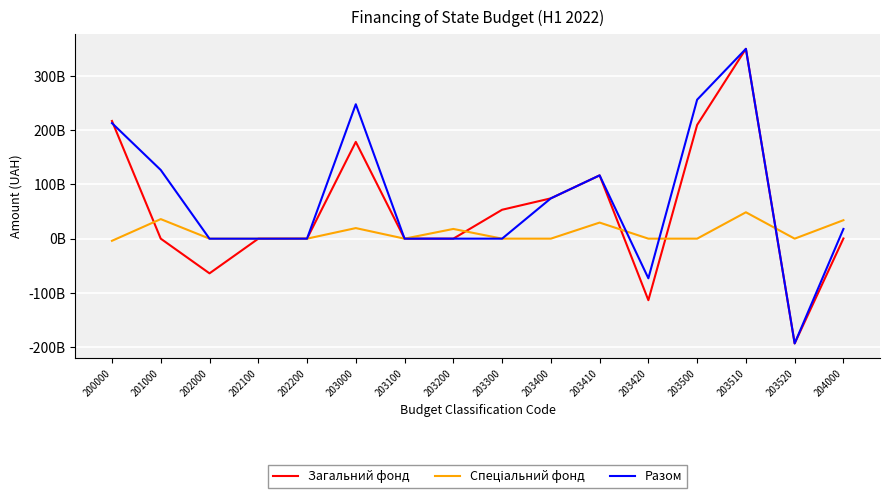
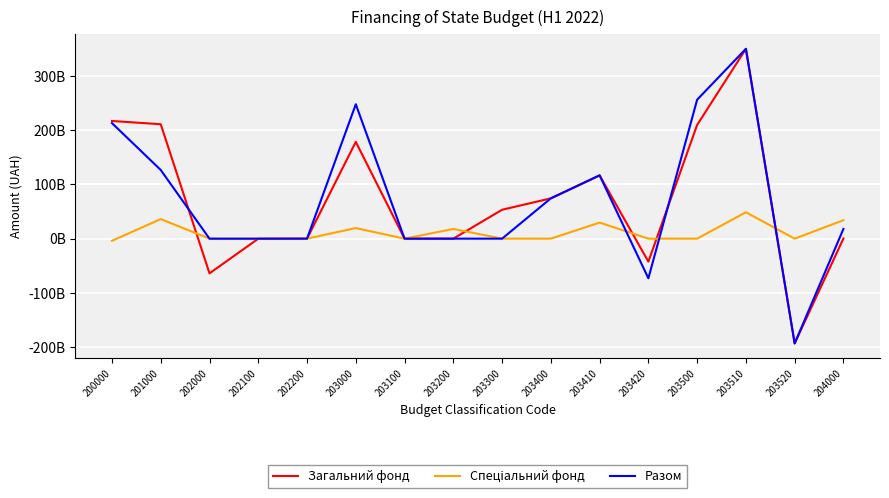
  {
    "Загальний фонд": {
-     "201000": 0,
+     "201000": 210000000000,
      "202000": -60000000000,
      "203000": 180000000000,
      "203300": 50000000000,
-     "203420": -110000000000,
+     "203420": -40000000000,
      "203500": 210000000000,
      "204000": 0
    },
    "Спеціальний фонд": {
      "200000": 0,
      "201000": 40000000000,
      "203000": 20000000000,
      "203200": 20000000000,
      "203400": 0,
      "203410": 30000000000,
      "203420": 0,
      "203500": 0,
      "203510": 50000000000,
      "203520": 0,
      "204000": 30000000000
    },
    "Разом": {
      "201000": 130000000000,
      "203000": 250000000000,
      "203420": -70000000000,
      "203500": 260000000000,
      "204000": 20000000000
    }
  }
